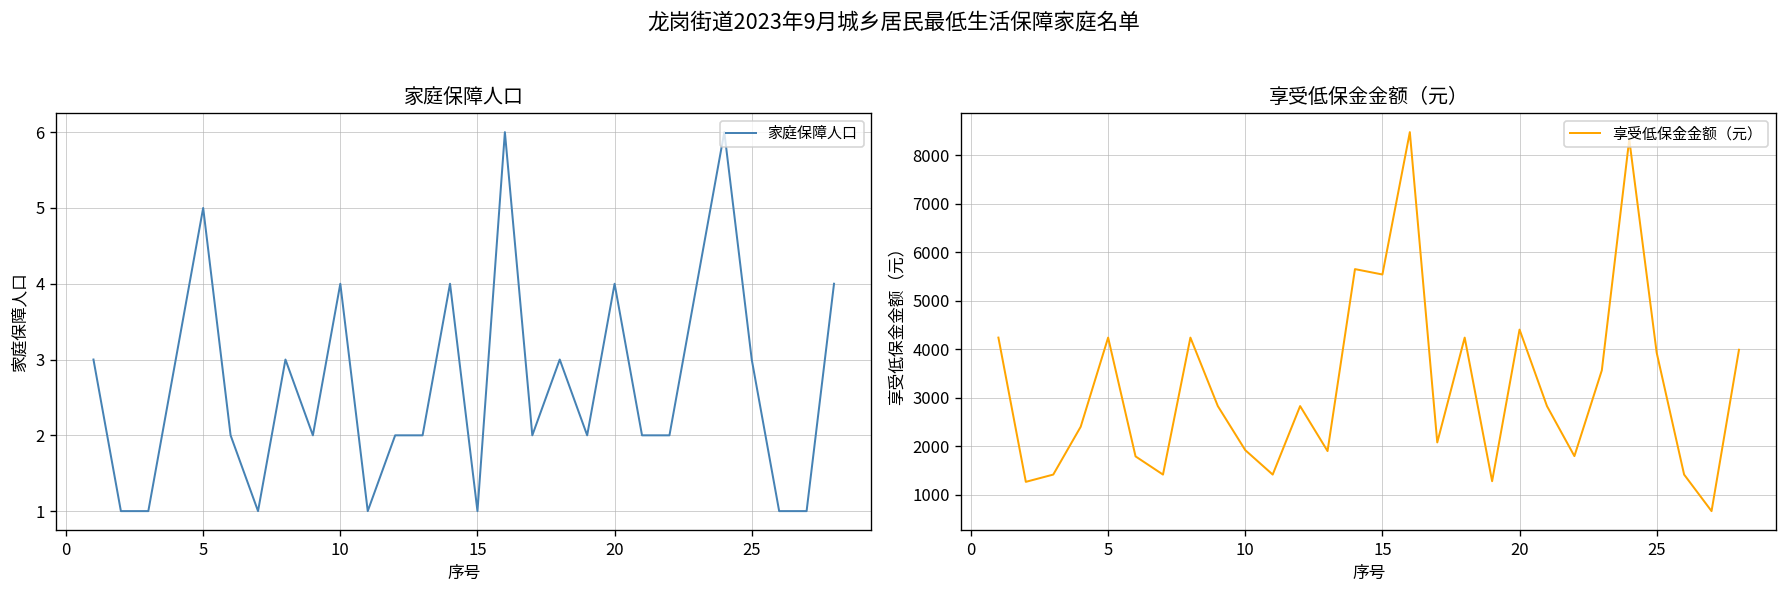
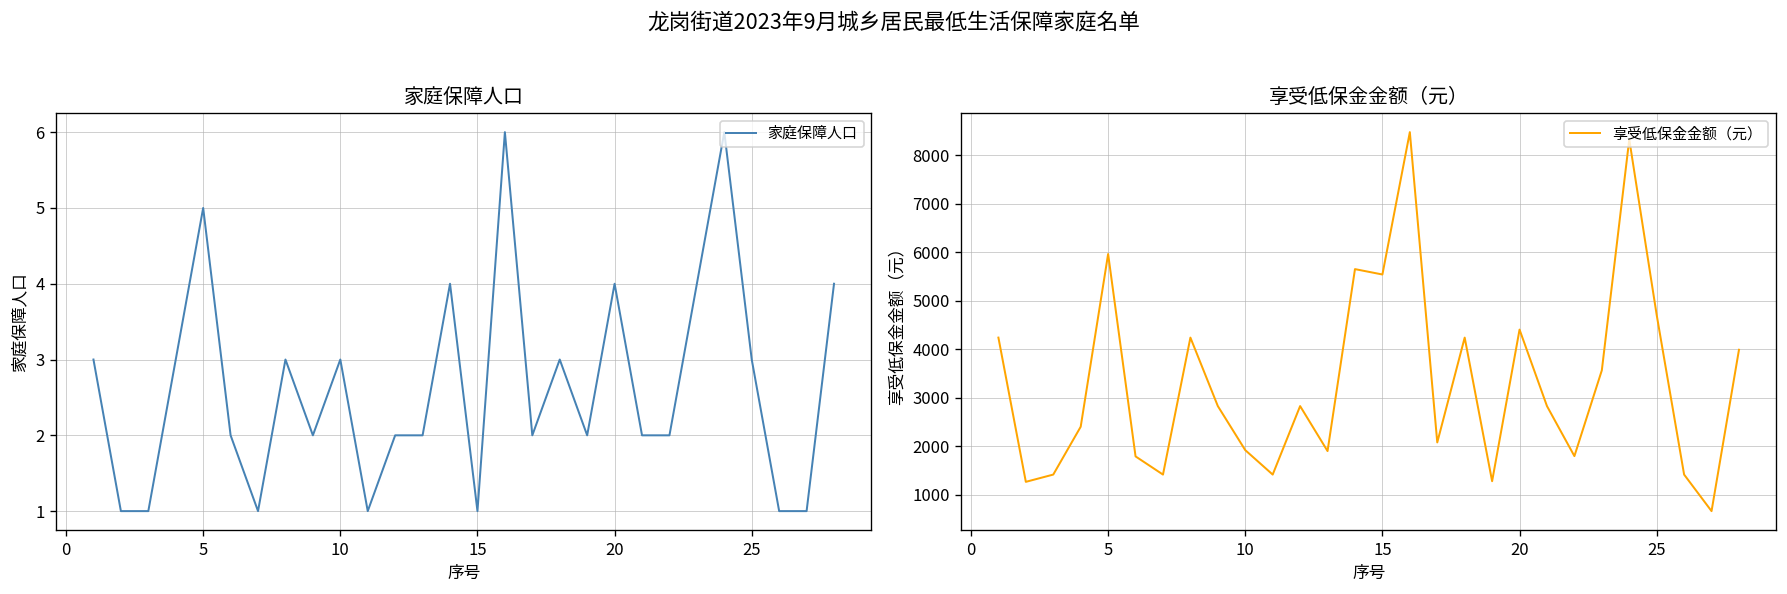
  {
    "家庭保障人口": {
      "5": 5,
-     "10": 4,
+     "10": 3,
      "15": 1,
      "20": 4,
      "25": 3
    },
    "享受低保金金额（元）": {
-     "5": 4200,
+     "5": 6000,
      "10": 1900,
      "15": 5500,
      "20": 4400,
-     "25": 3900
+     "25": 4700
    }
  }
